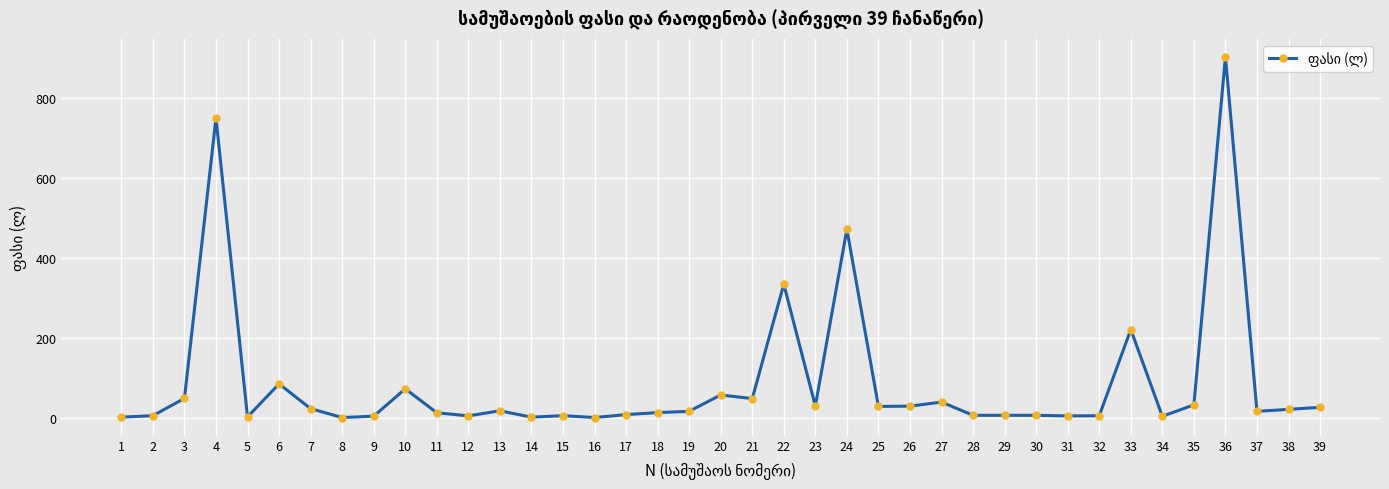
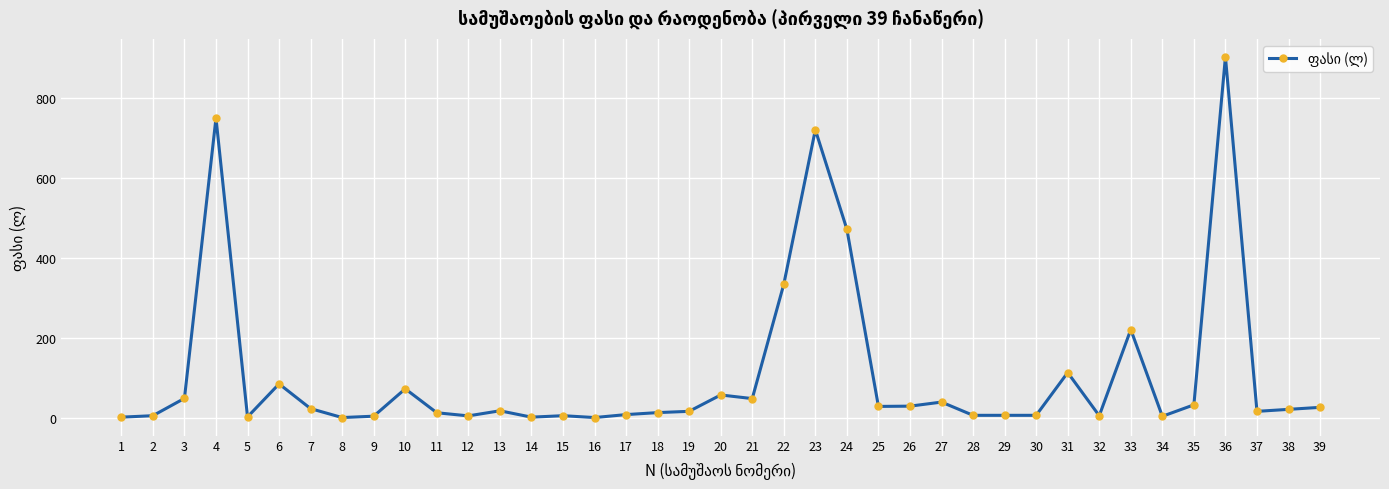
  {
    "1": 0,
    "2": 10,
    "3": 50,
    "4": 750,
    "5": 0,
    "6": 90,
    "7": 20,
    "8": 0,
    "9": 10,
    "10": 70,
    "11": 10,
    "12": 10,
    "13": 20,
    "14": 0,
    "15": 10,
    "16": 0,
    "17": 10,
    "18": 10,
    "19": 20,
    "20": 60,
    "21": 50,
    "22": 340,
-   "23": 30,
+   "23": 720,
    "24": 470,
    "25": 30,
    "26": 30,
    "27": 40,
    "28": 10,
    "29": 10,
    "30": 10,
-   "31": 10,
+   "31": 110,
    "32": 10,
    "33": 220,
    "34": 0,
    "35": 30,
    "36": 900,
    "37": 20,
    "38": 20,
    "39": 30
  }
